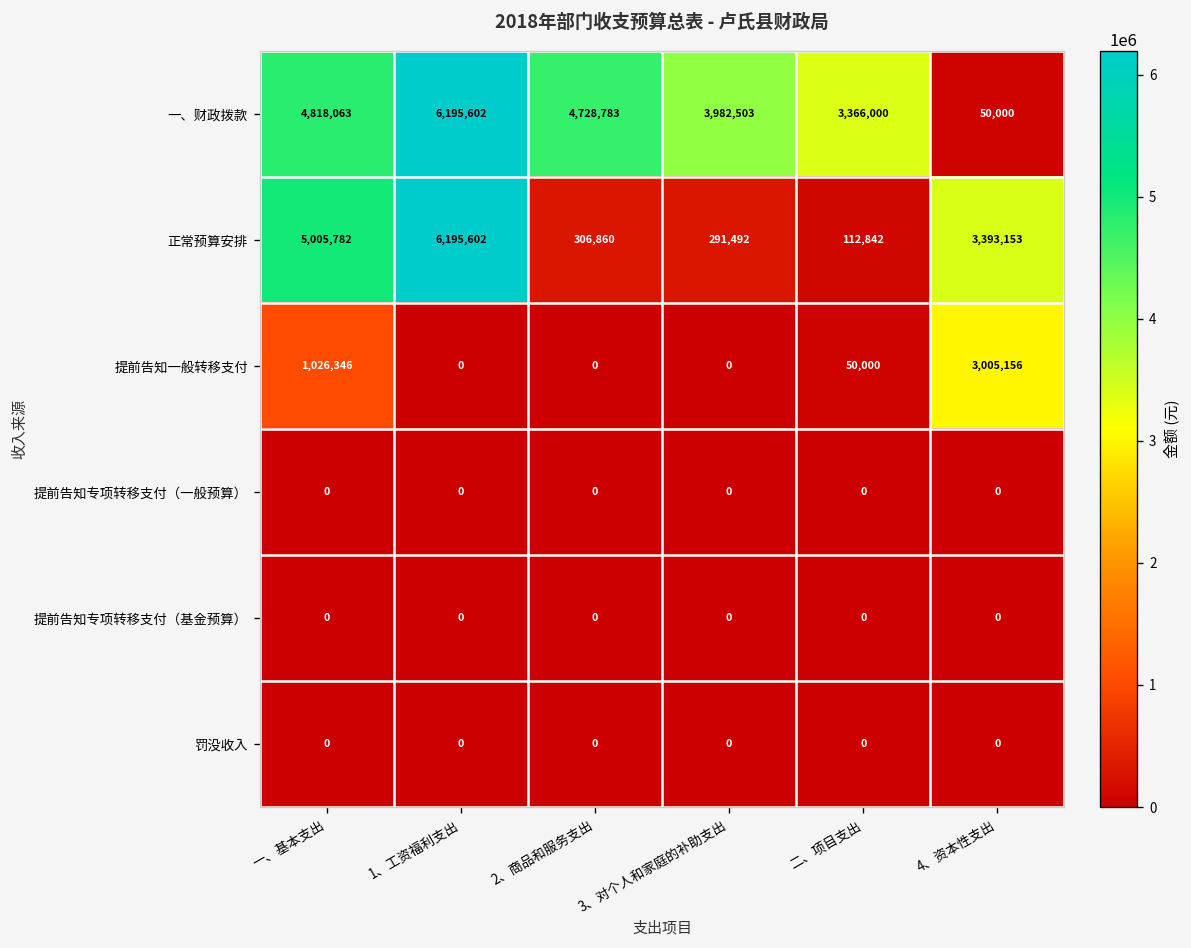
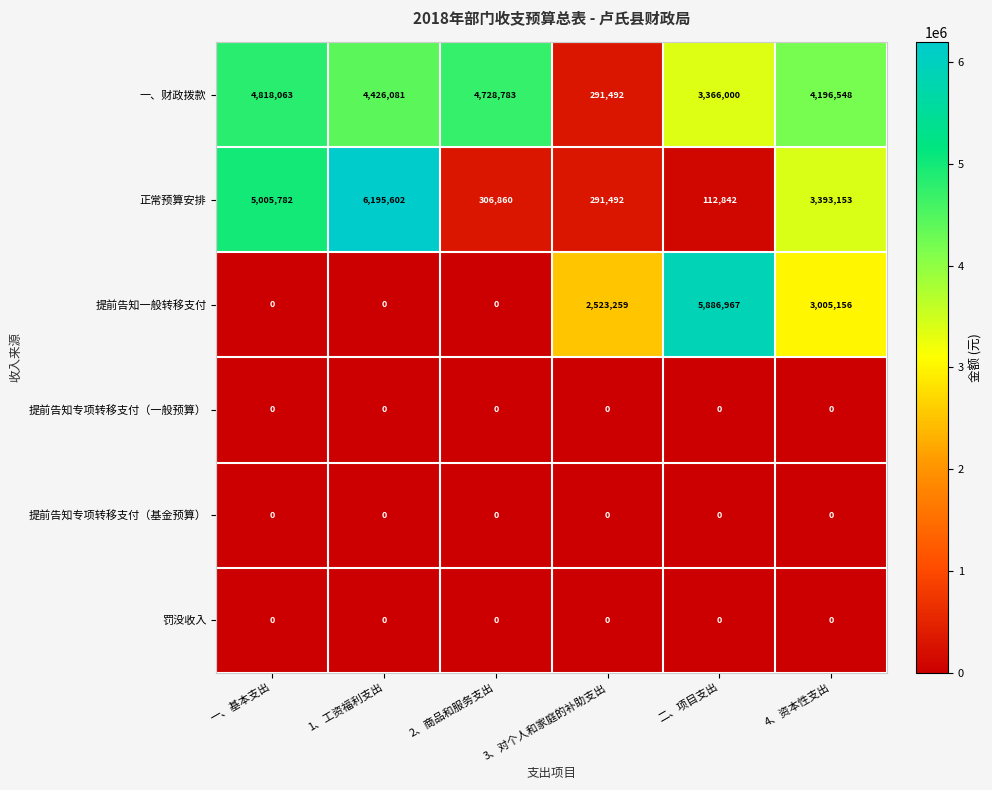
  {
    "一、财政拨款": {
      "一、基本支出": "4,818,063",
-     "1、工资福利支出": "6,195,602",
+     "1、工资福利支出": "4,426,081",
      "2、商品和服务支出": "4,728,783",
-     "3、对个人和家庭的补助支出": "3,982,503",
+     "3、对个人和家庭的补助支出": "291,492",
      "二、项目支出": "3,366,000",
-     "4、资本性支出": "50,000"
+     "4、资本性支出": "4,196,548"
    },
    "正常预算安排": {
      "一、基本支出": "5,005,782",
      "1、工资福利支出": "6,195,602",
      "2、商品和服务支出": "306,860",
      "3、对个人和家庭的补助支出": "291,492",
      "二、项目支出": "112,842",
      "4、资本性支出": "3,393,153"
    },
    "提前告知一般转移支付": {
-     "一、基本支出": "1,026,346",
+     "一、基本支出": "0",
      "1、工资福利支出": "0",
      "2、商品和服务支出": "0",
-     "3、对个人和家庭的补助支出": "0",
-     "二、项目支出": "50,000",
+     "3、对个人和家庭的补助支出": "2,523,259",
+     "二、项目支出": "5,886,967",
      "4、资本性支出": "3,005,156"
    },
    "提前告知专项转移支付（一般预算）": {
      "一、基本支出": "0",
      "1、工资福利支出": "0",
      "2、商品和服务支出": "0",
      "3、对个人和家庭的补助支出": "0",
      "二、项目支出": "0",
      "4、资本性支出": "0"
    },
    "提前告知专项转移支付（基金预算）": {
      "一、基本支出": "0",
      "1、工资福利支出": "0",
      "2、商品和服务支出": "0",
      "3、对个人和家庭的补助支出": "0",
      "二、项目支出": "0",
      "4、资本性支出": "0"
    },
    "罚没收入": {
      "一、基本支出": "0",
      "1、工资福利支出": "0",
      "2、商品和服务支出": "0",
      "3、对个人和家庭的补助支出": "0",
      "二、项目支出": "0",
      "4、资本性支出": "0"
    }
  }
